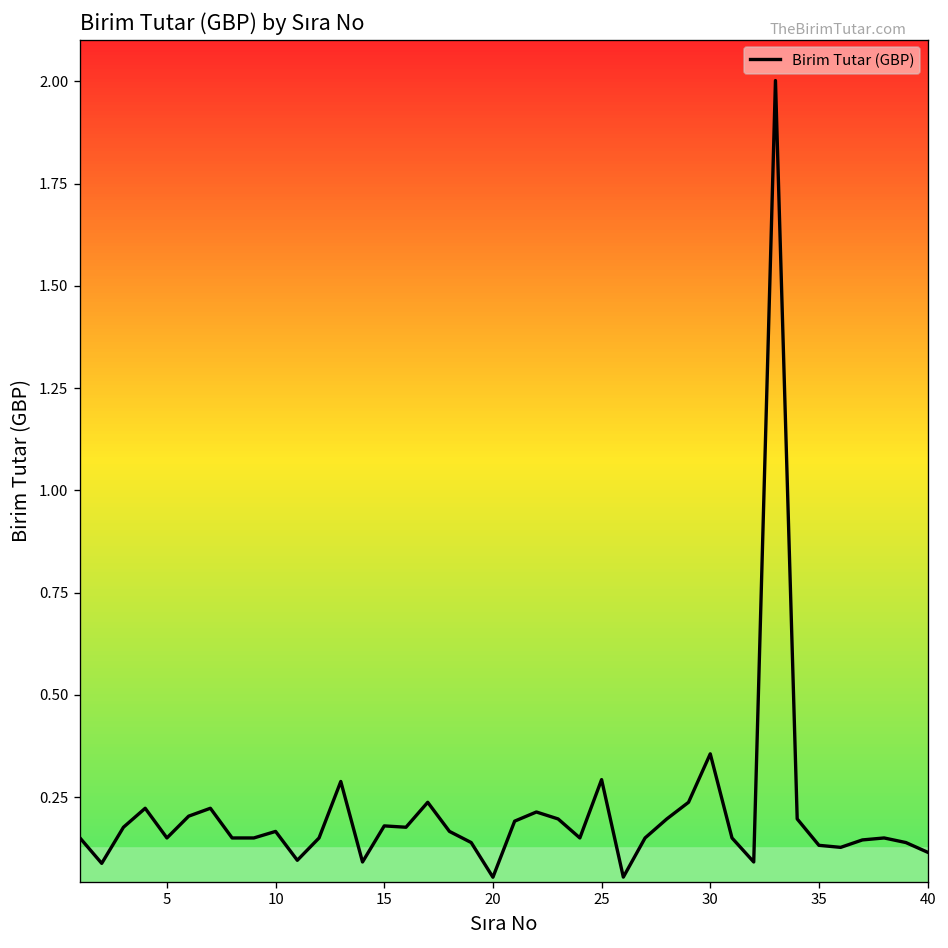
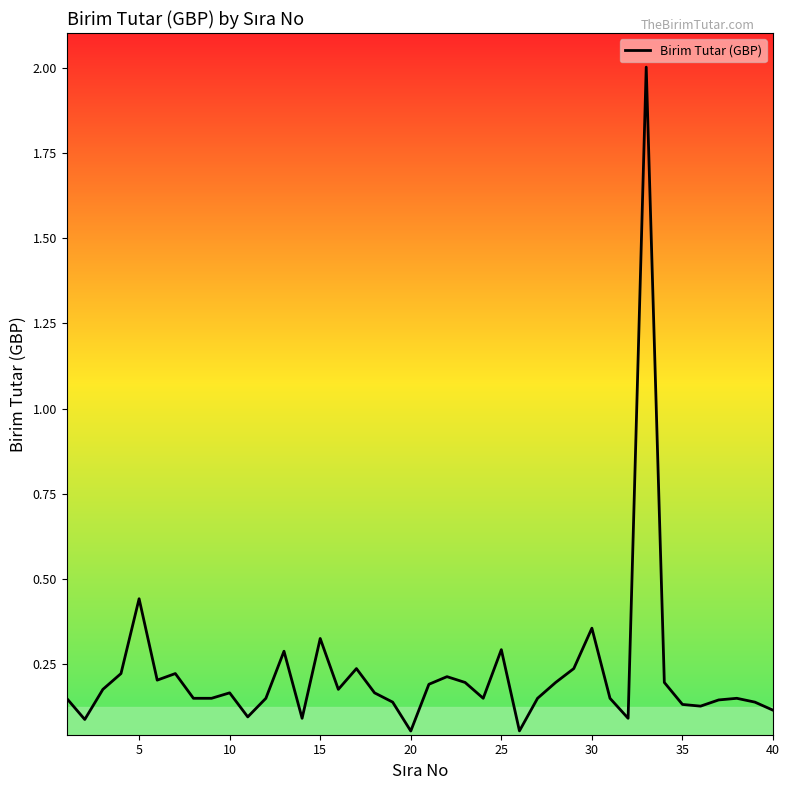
  {
-   "5": 0.15,
+   "5": 0.44,
    "10": 0.17,
-   "15": 0.18,
+   "15": 0.33,
    "25": 0.29,
    "30": 0.36,
    "35": 0.13
  }
